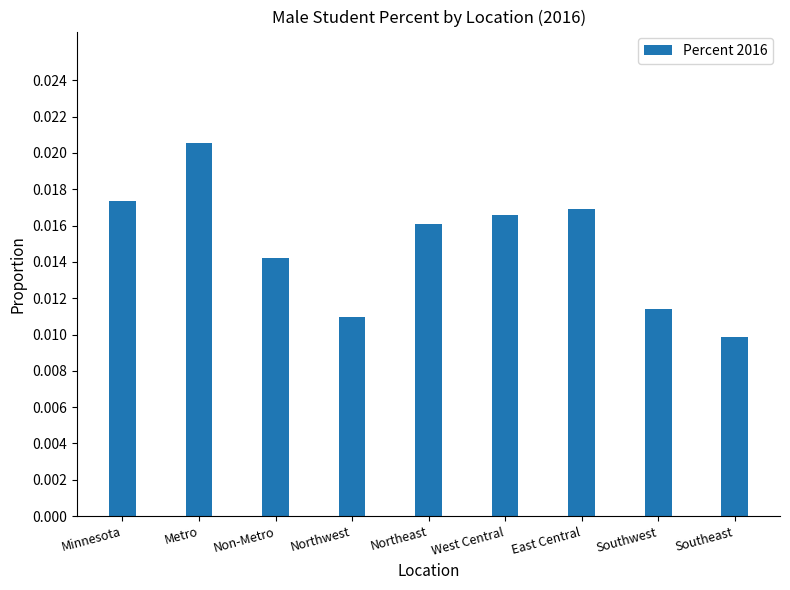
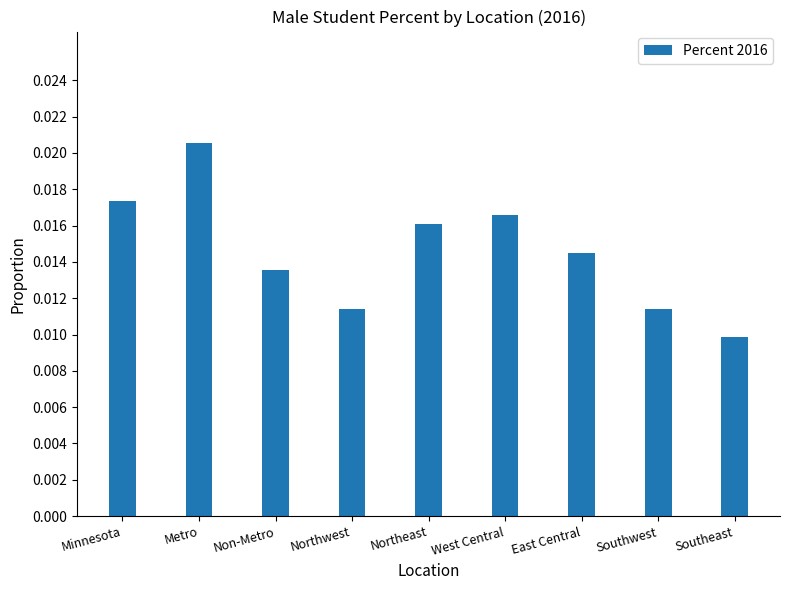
  {
    "Minnesota": 0.0174,
    "Metro": 0.0205,
-   "Non-Metro": 0.0142,
-   "Northwest": 0.0110,
+   "Non-Metro": 0.0136,
+   "Northwest": 0.0114,
    "Northeast": 0.0161,
    "West Central": 0.0166,
-   "East Central": 0.0169,
+   "East Central": 0.0145,
    "Southwest": 0.0114,
    "Southeast": 0.0099
  }
